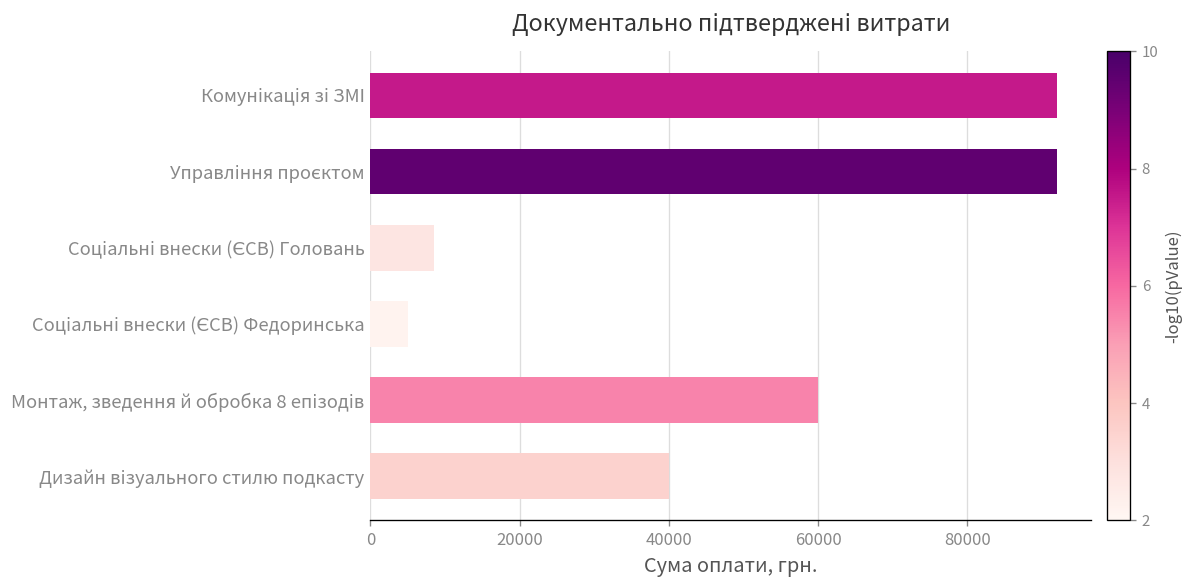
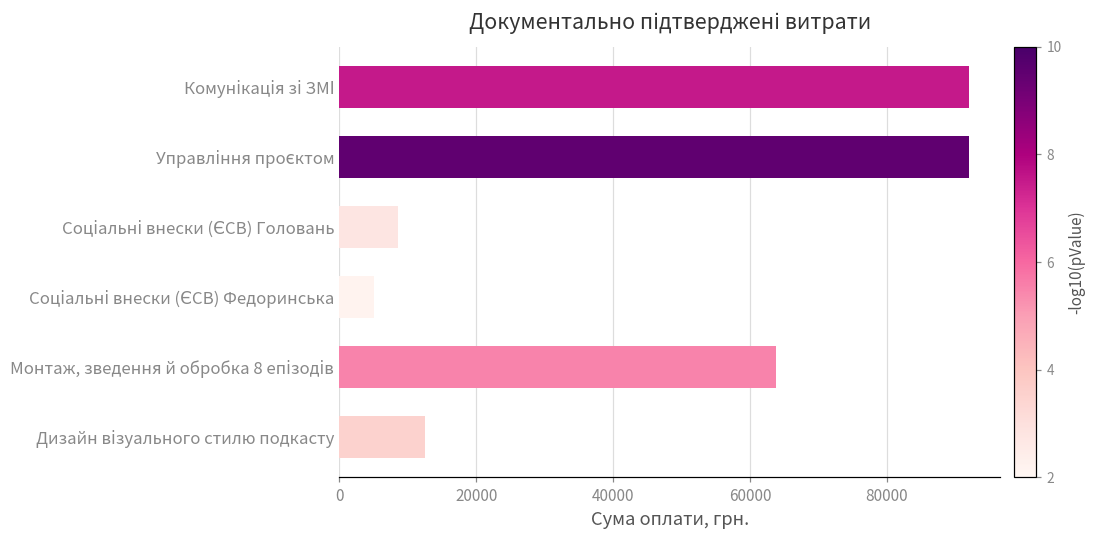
  {
    "Комунікація зі ЗМІ": 92000,
    "Управління проєктом": 92000,
    "Соціальні внески (ЄСВ) Головань": 9000,
    "Соціальні внески (ЄСВ) Федоринська": 5000,
-   "Монтаж, зведення й обробка 8 епізодів": 60000,
-   "Дизайн візуального стилю подкасту": 40000
+   "Монтаж, зведення й обробка 8 епізодів": 64000,
+   "Дизайн візуального стилю подкасту": 13000
  }
